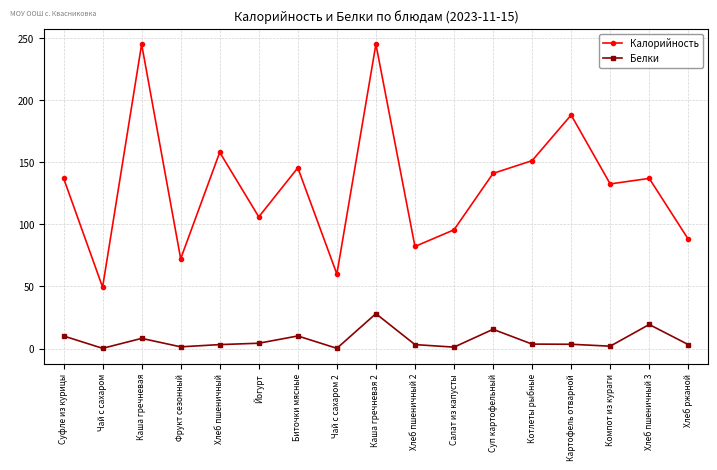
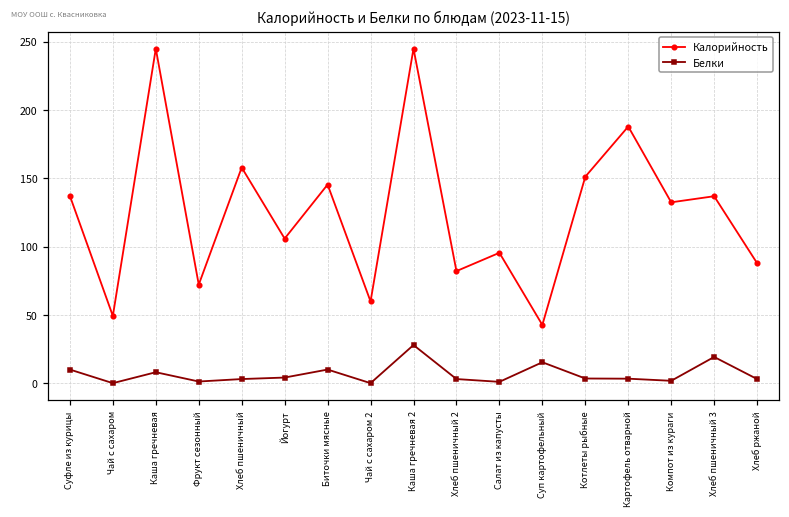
  {
    "Калорийность": {
      "Суфле из курицы": 137,
      "Чай с сахаром": 49,
      "Каша гречневая": 245,
      "Фрукт сезонный": 72,
      "Хлеб пшеничный": 158,
      "Йогурт": 106,
      "Биточки мясные": 146,
      "Чай с сахаром 2": 60,
      "Каша гречневая 2": 245,
      "Хлеб пшеничный 2": 82,
      "Салат из капусты": 96,
-     "Суп картофельный": 141,
+     "Суп картофельный": 43,
      "Котлеты рыбные": 151,
      "Картофель отварной": 188,
      "Компот из кураги": 133,
      "Хлеб пшеничный 3": 137,
      "Хлеб ржаной": 88
    },
    "Белки": {
      "Суфле из курицы": 10,
      "Чай с сахаром": 0,
      "Каша гречневая": 8,
      "Фрукт сезонный": 1,
      "Хлеб пшеничный": 3,
      "Йогурт": 4,
      "Биточки мясные": 10,
      "Чай с сахаром 2": 0,
      "Каша гречневая 2": 28,
      "Хлеб пшеничный 2": 3,
      "Салат из капусты": 1,
      "Суп картофельный": 16,
      "Котлеты рыбные": 4,
      "Картофель отварной": 3,
      "Компот из кураги": 2,
      "Хлеб пшеничный 3": 19,
      "Хлеб ржаной": 3
    }
  }
